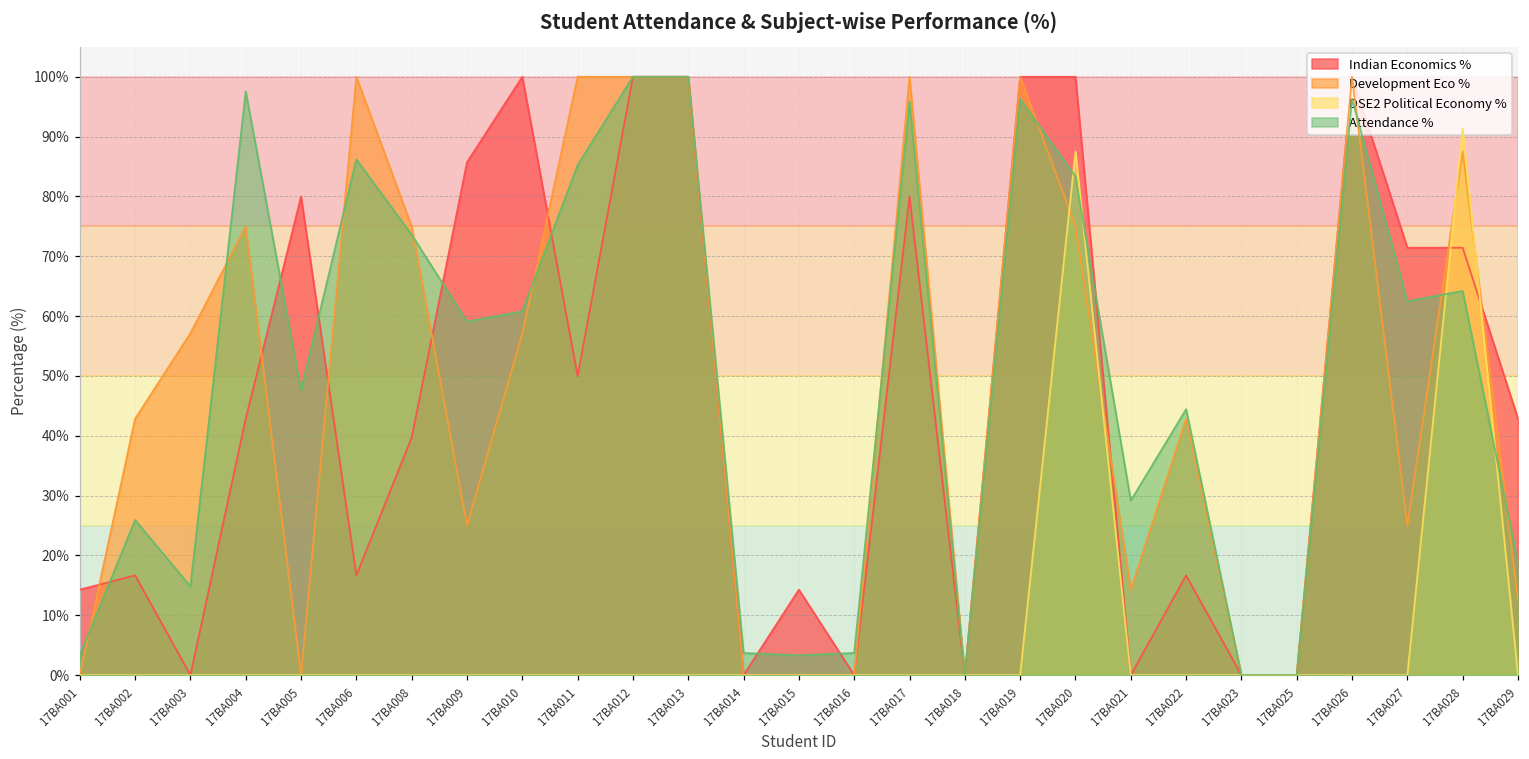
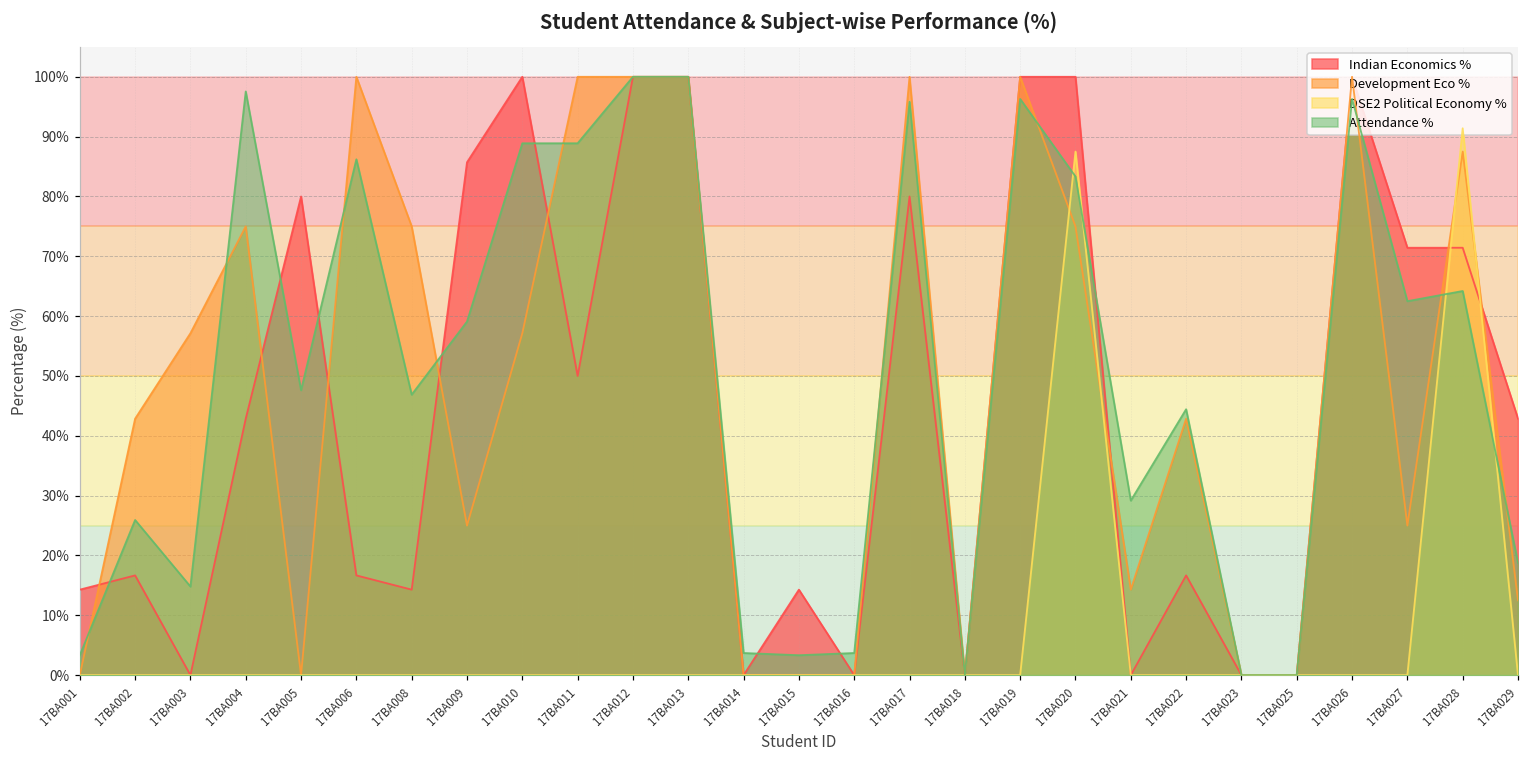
  {
    "Indian Economics %": {
      "17BA001": "14%",
      "17BA002": "17%",
      "17BA004": "43%",
      "17BA005": "80%",
      "17BA006": "17%",
-     "17BA008": "40%",
+     "17BA008": "14%",
      "17BA009": "86%",
      "17BA010": "100%",
      "17BA011": "50%",
      "17BA015": "14%",
      "17BA017": "80%",
      "17BA020": "100%",
      "17BA022": "17%",
      "17BA027": "71%",
      "17BA028": "71%",
      "17BA029": "43%"
    },
    "Development Eco %": {
      "17BA002": "43%",
      "17BA003": "57%",
      "17BA004": "75%",
      "17BA006": "100%",
      "17BA008": "75%",
      "17BA009": "25%",
      "17BA010": "57%",
      "17BA011": "100%",
      "17BA017": "100%",
      "17BA020": "75%",
      "17BA021": "14%",
      "17BA022": "43%",
      "17BA027": "25%",
      "17BA028": "88%",
      "17BA029": "13%"
    },
    "DSE2 Political Economy %": {
      "17BA002": "0%",
      "17BA004": "0%",
      "17BA006": "0%",
      "17BA008": "0%",
      "17BA009": "0%",
      "17BA010": "0%",
      "17BA011": "0%",
      "17BA012": "0%",
      "17BA013": "0%",
      "17BA017": "0%",
      "17BA019": "0%",
      "17BA020": "88%",
      "17BA022": "0%",
      "17BA026": "0%",
      "17BA027": "0%",
      "17BA029": "0%"
    },
    "Attendance %": {
      "17BA001": "3%",
      "17BA002": "26%",
      "17BA003": "15%",
      "17BA004": "98%",
      "17BA005": "48%",
      "17BA006": "86%",
-     "17BA008": "74%",
+     "17BA008": "47%",
      "17BA009": "59%",
-     "17BA010": "61%",
-     "17BA011": "85%",
+     "17BA010": "89%",
+     "17BA011": "89%",
      "17BA014": "4%",
      "17BA015": "3%",
      "17BA016": "4%",
      "17BA017": "96%",
      "17BA019": "96%",
      "17BA020": "83%",
      "17BA021": "29%",
      "17BA022": "44%",
      "17BA027": "63%",
      "17BA028": "64%",
      "17BA029": "19%"
    }
  }
